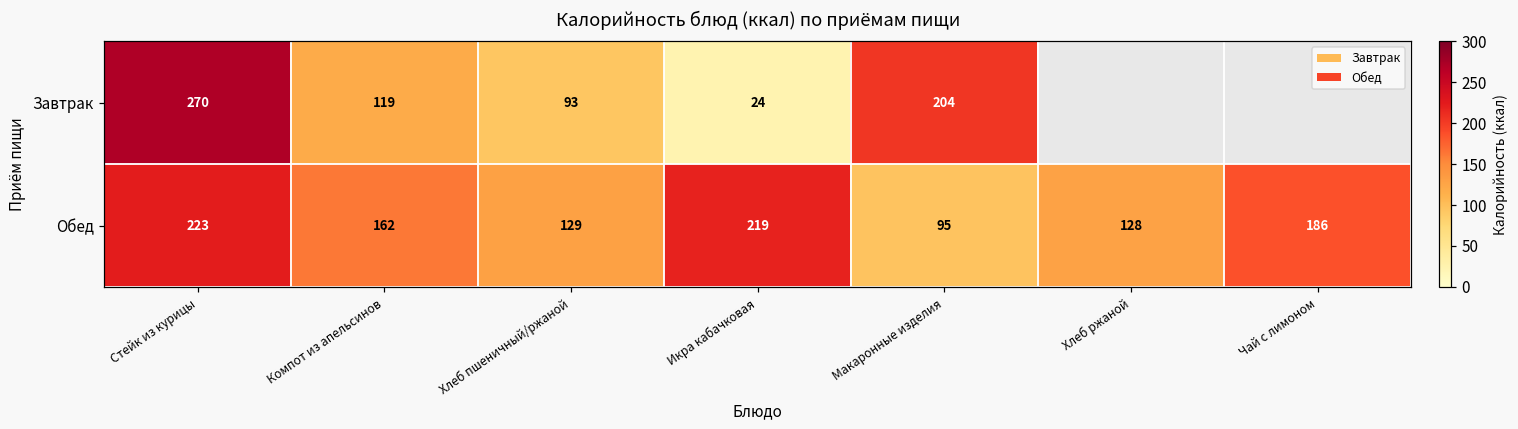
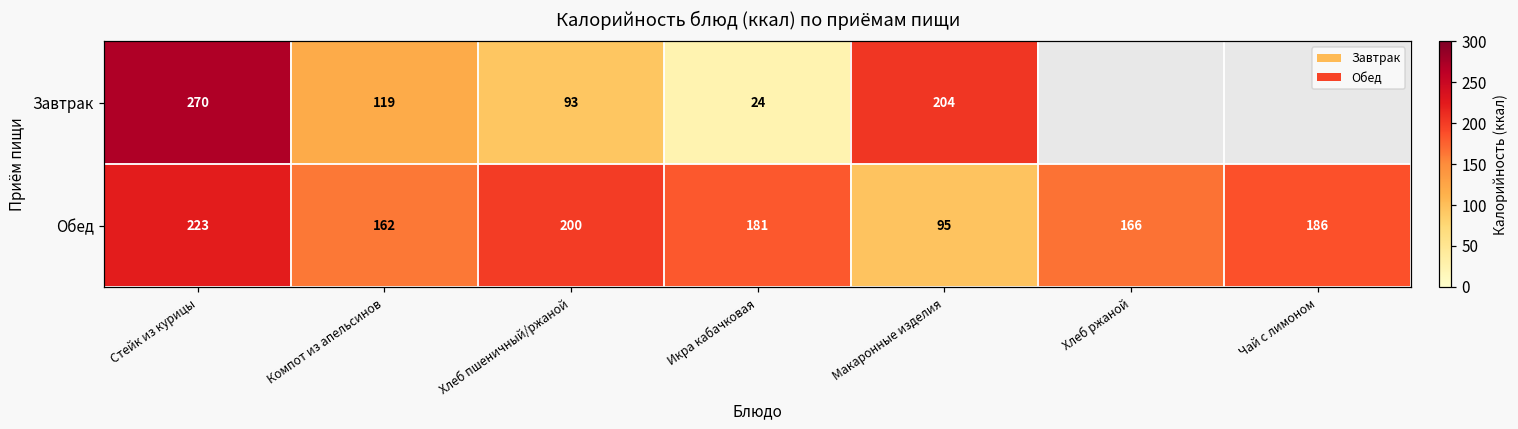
  {
    "Завтрак": {
      "Стейк из курицы": 270,
      "Компот из апельсинов": 119,
      "Хлеб пшеничный/ржаной": 93,
      "Икра кабачковая": 24,
      "Макаронные изделия": 204
    },
    "Обед": {
      "Стейк из курицы": 223,
      "Компот из апельсинов": 162,
-     "Хлеб пшеничный/ржаной": 129,
-     "Икра кабачковая": 219,
+     "Хлеб пшеничный/ржаной": 200,
+     "Икра кабачковая": 181,
      "Макаронные изделия": 95,
-     "Хлеб ржаной": 128,
+     "Хлеб ржаной": 166,
      "Чай с лимоном": 186
    }
  }
